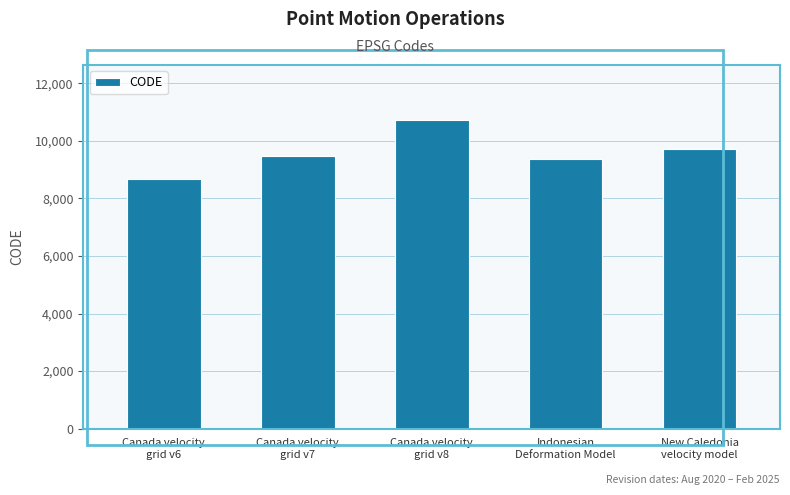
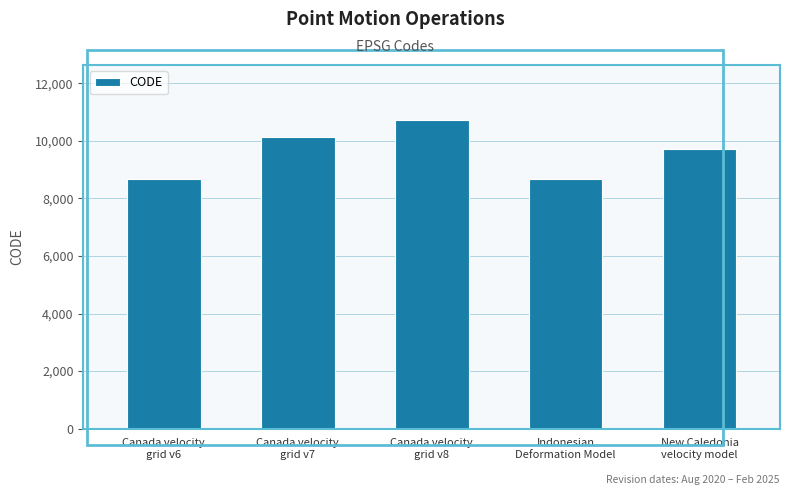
  {
    "Canada velocity grid v6": "8,700",
-   "Canada velocity grid v7": "9,500",
+   "Canada velocity grid v7": "10,100",
    "Canada velocity grid v8": "10,700",
-   "Indonesian Deformation Model": "9,400",
+   "Indonesian Deformation Model": "8,700",
    "New Caledonia velocity model": "9,700"
  }
